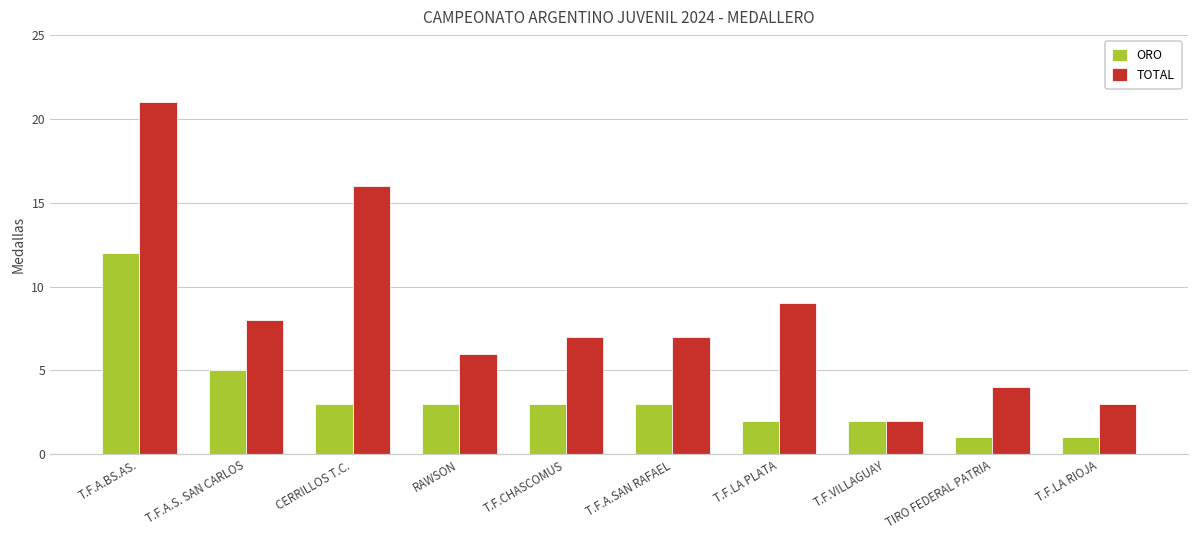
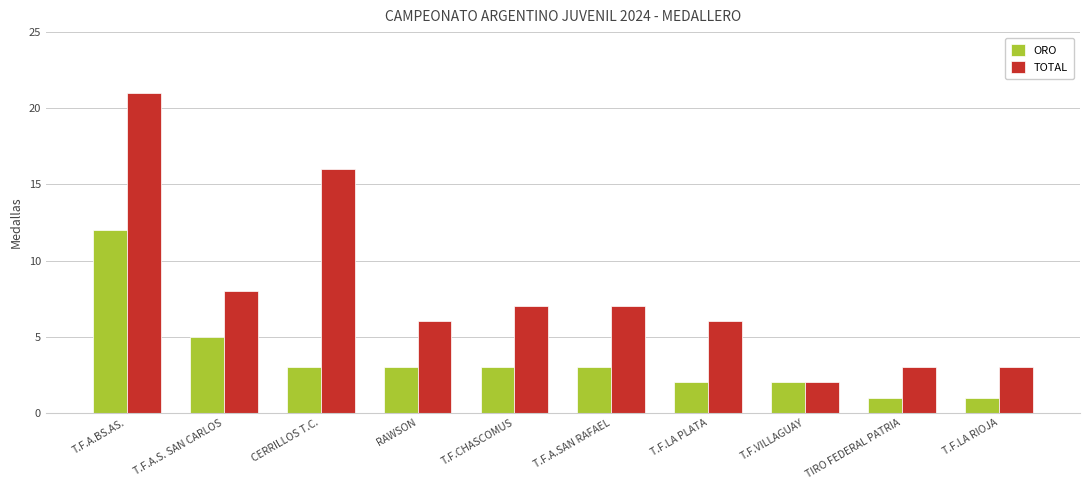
  {
    "ORO": {
      "T.F.A.BS.AS.": 12,
      "T.F.A.S. SAN CARLOS": 5,
      "CERRILLOS T.C.": 3,
      "RAWSON": 3,
      "T.F.CHASCOMUS": 3,
      "T.F.A.SAN RAFAEL": 3,
      "T.F.LA PLATA": 2,
      "T.F.VILLAGUAY": 2,
      "TIRO FEDERAL PATRIA": 1,
      "T.F.LA RIOJA": 1
    },
    "TOTAL": {
      "T.F.A.BS.AS.": 21,
      "T.F.A.S. SAN CARLOS": 8,
      "CERRILLOS T.C.": 16,
      "RAWSON": 6,
      "T.F.CHASCOMUS": 7,
      "T.F.A.SAN RAFAEL": 7,
-     "T.F.LA PLATA": 9,
+     "T.F.LA PLATA": 6,
      "T.F.VILLAGUAY": 2,
-     "TIRO FEDERAL PATRIA": 4,
+     "TIRO FEDERAL PATRIA": 3,
      "T.F.LA RIOJA": 3
    }
  }
